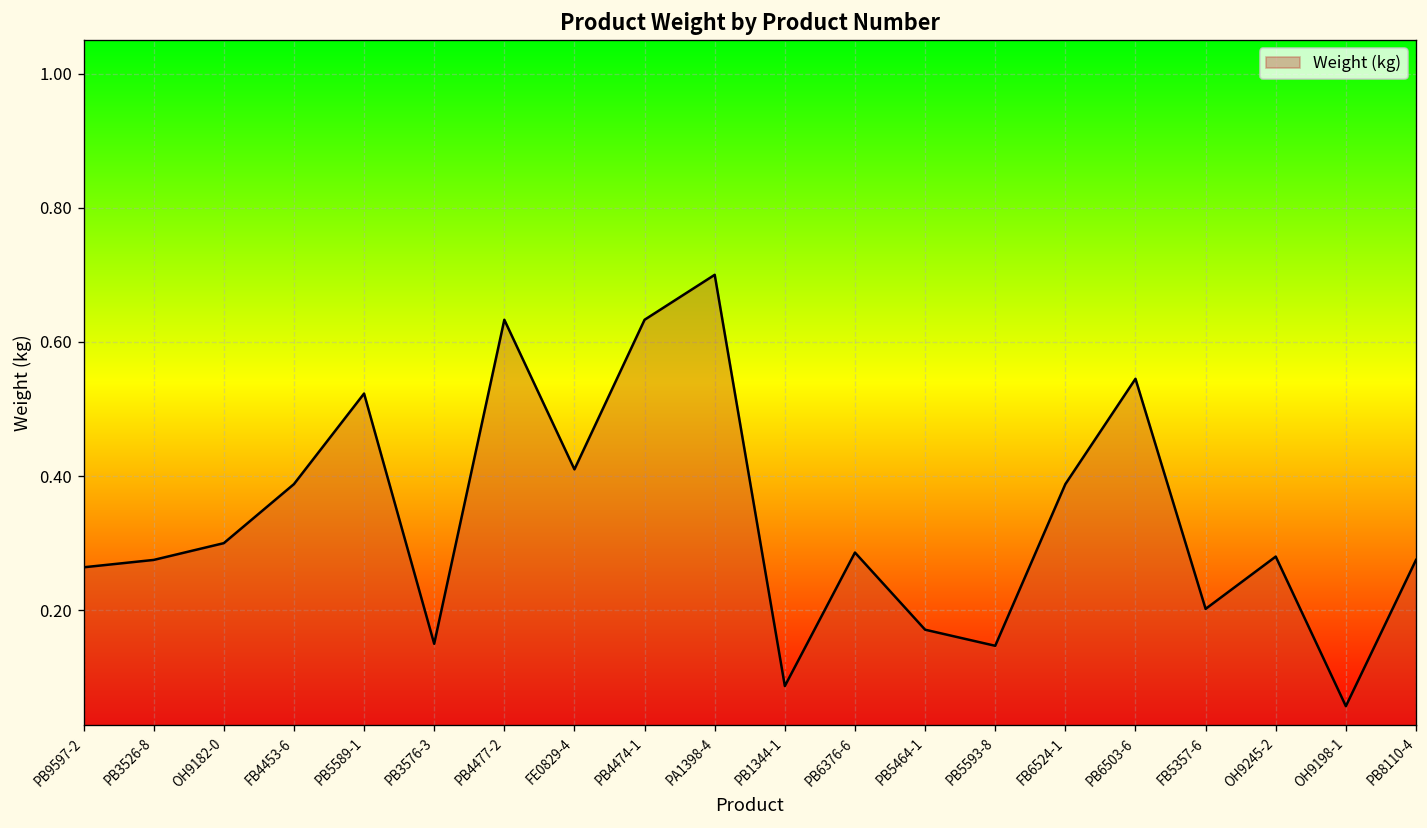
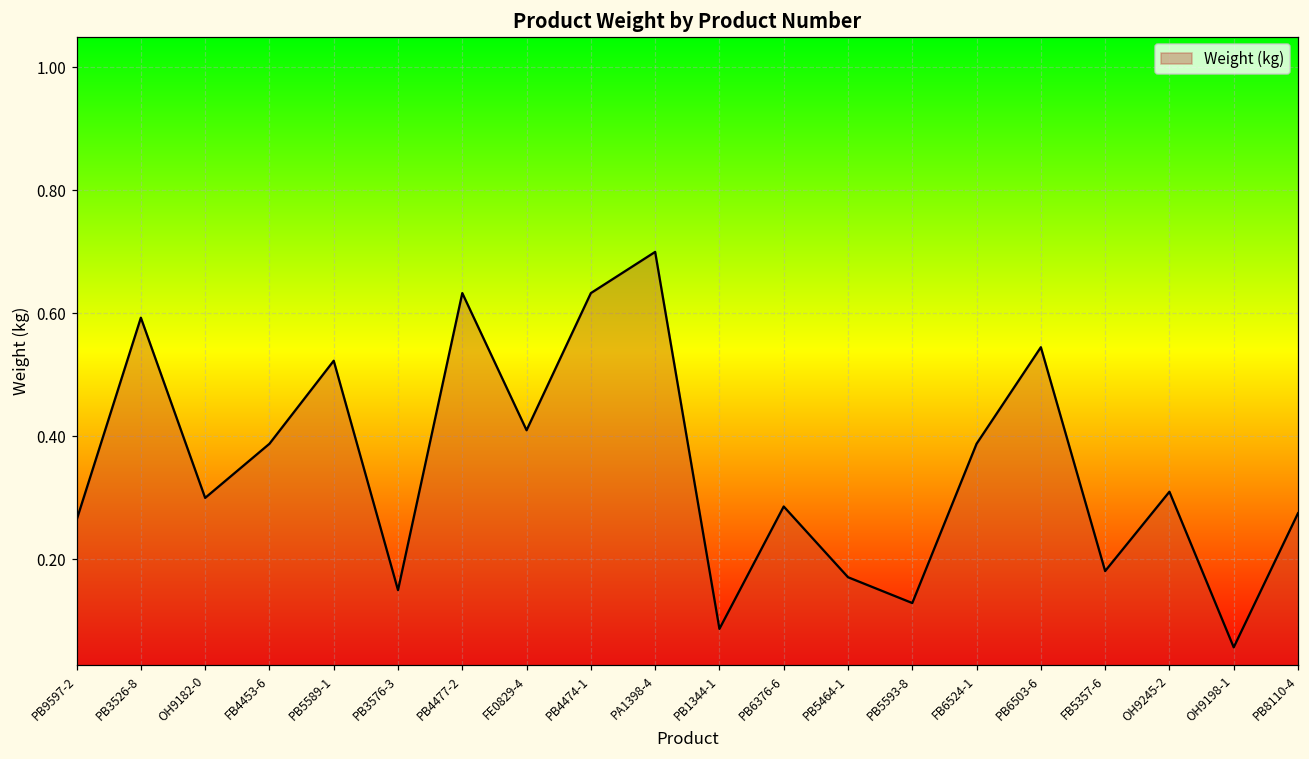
  {
    "PB9597-2": 0.26,
-   "PB3526-8": 0.28,
+   "PB3526-8": 0.59,
    "OH9182-0": 0.30,
    "FB4453-6": 0.39,
    "PB5589-1": 0.52,
    "PB3576-3": 0.15,
    "PB4477-2": 0.63,
    "FE0829-4": 0.41,
    "PB4474-1": 0.63,
    "PA1398-4": 0.70,
    "PB1344-1": 0.09,
    "PB6376-6": 0.29,
    "PB5464-1": 0.17,
-   "PB5593-8": 0.15,
+   "PB5593-8": 0.13,
    "FB6524-1": 0.39,
    "PB6503-6": 0.55,
-   "FB5357-6": 0.20,
-   "OH9245-2": 0.28,
+   "FB5357-6": 0.18,
+   "OH9245-2": 0.31,
    "OH9198-1": 0.06,
    "PB8110-4": 0.28
  }
